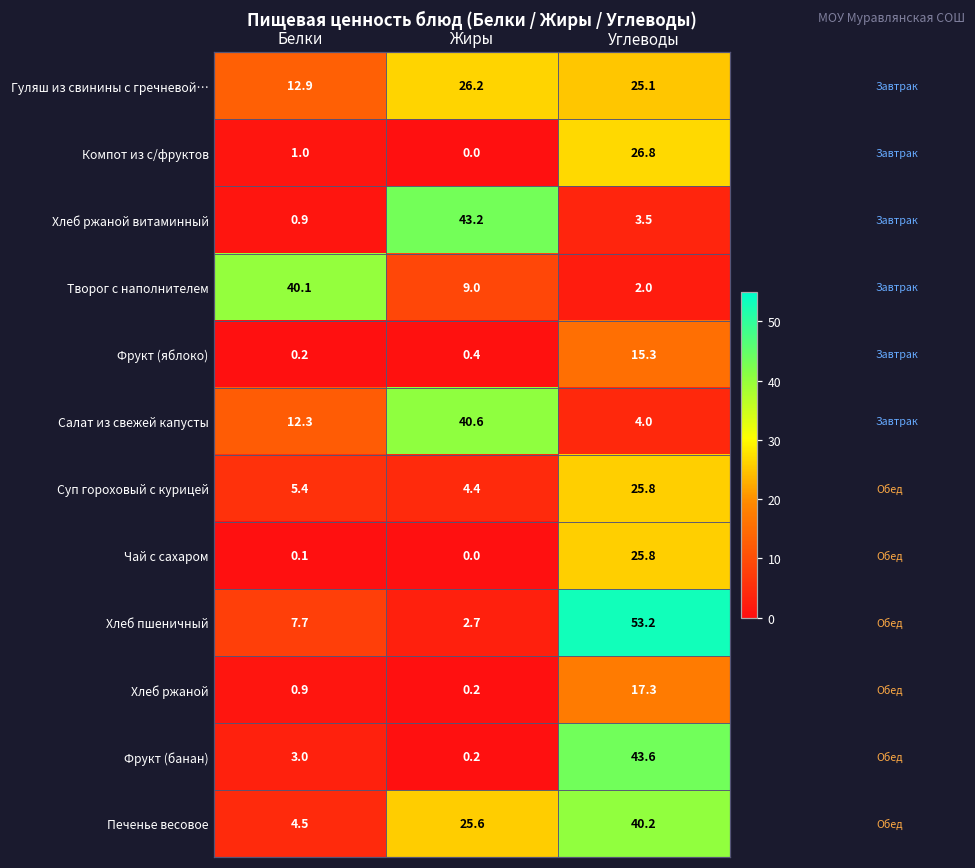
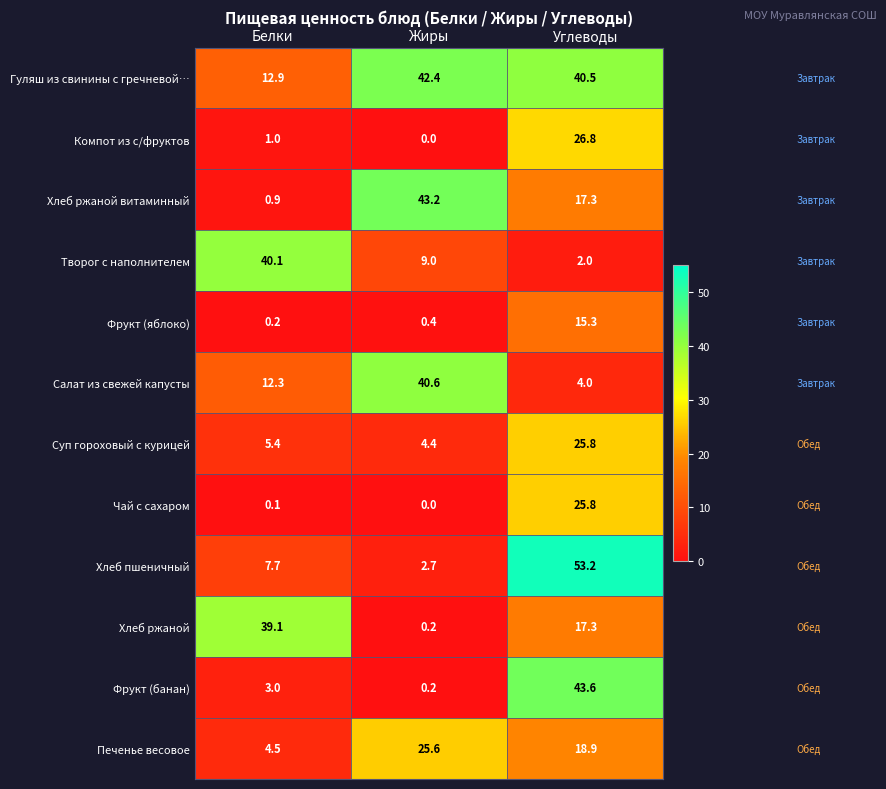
  {
    "Гуляш из свинины с гречневой…": {
      "Белки": 12.9,
-     "Жиры": 26.2,
-     "Углеводы": 25.1
+     "Жиры": 42.4,
+     "Углеводы": 40.5
    },
    "Компот из с/фруктов": {
      "Белки": 1.0,
      "Жиры": 0.0,
      "Углеводы": 26.8
    },
    "Хлеб ржаной витаминный": {
      "Белки": 0.9,
      "Жиры": 43.2,
-     "Углеводы": 3.5
+     "Углеводы": 17.3
    },
    "Творог с наполнителем": {
      "Белки": 40.1,
      "Жиры": 9.0,
      "Углеводы": 2.0
    },
    "Фрукт (яблоко)": {
      "Белки": 0.2,
      "Жиры": 0.4,
      "Углеводы": 15.3
    },
    "Салат из свежей капусты": {
      "Белки": 12.3,
      "Жиры": 40.6,
      "Углеводы": 4.0
    },
    "Суп гороховый с курицей": {
      "Белки": 5.4,
      "Жиры": 4.4,
      "Углеводы": 25.8
    },
    "Чай с сахаром": {
      "Белки": 0.1,
      "Жиры": 0.0,
      "Углеводы": 25.8
    },
    "Хлеб пшеничный": {
      "Белки": 7.7,
      "Жиры": 2.7,
      "Углеводы": 53.2
    },
    "Хлеб ржаной": {
-     "Белки": 0.9,
+     "Белки": 39.1,
      "Жиры": 0.2,
      "Углеводы": 17.3
    },
    "Фрукт (банан)": {
      "Белки": 3.0,
      "Жиры": 0.2,
      "Углеводы": 43.6
    },
    "Печенье весовое": {
      "Белки": 4.5,
      "Жиры": 25.6,
-     "Углеводы": 40.2
+     "Углеводы": 18.9
    }
  }
